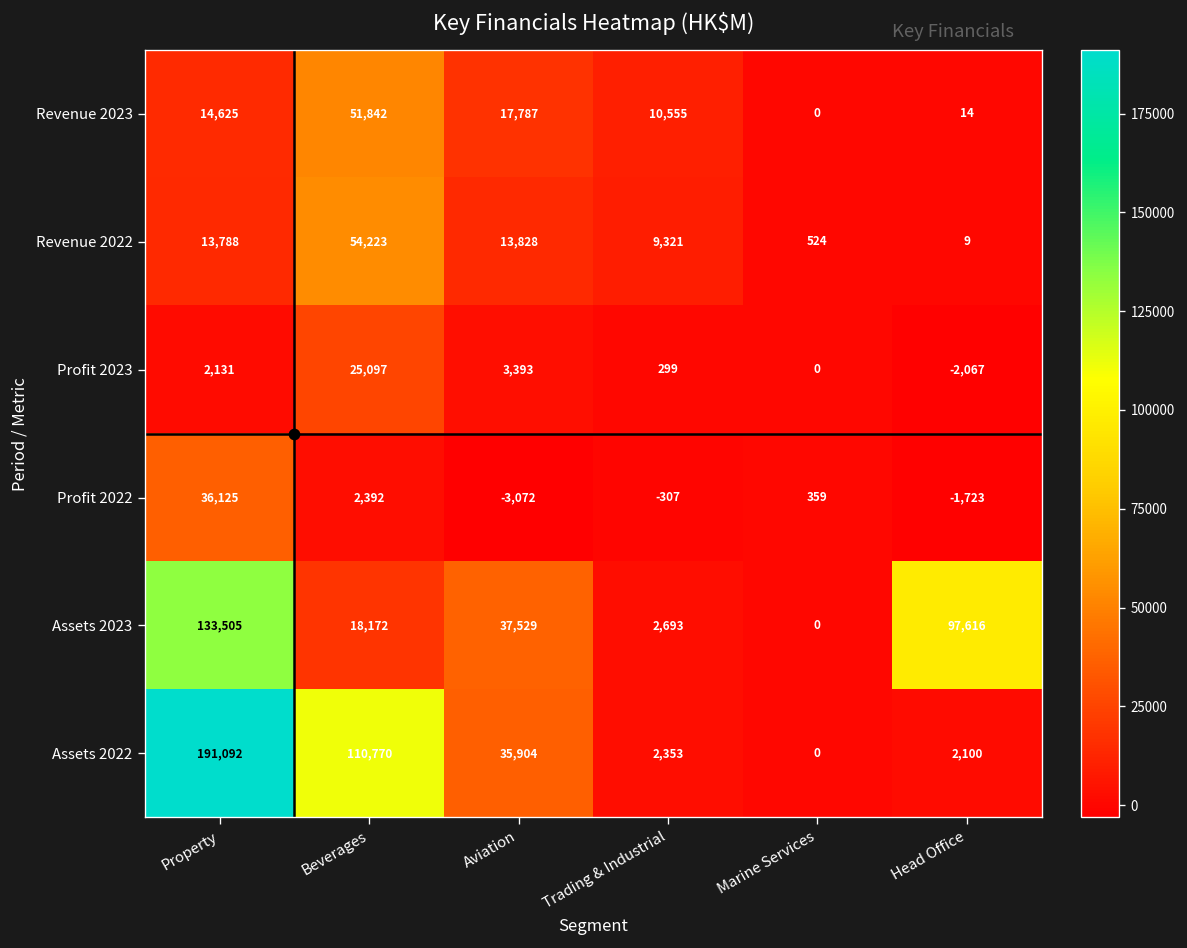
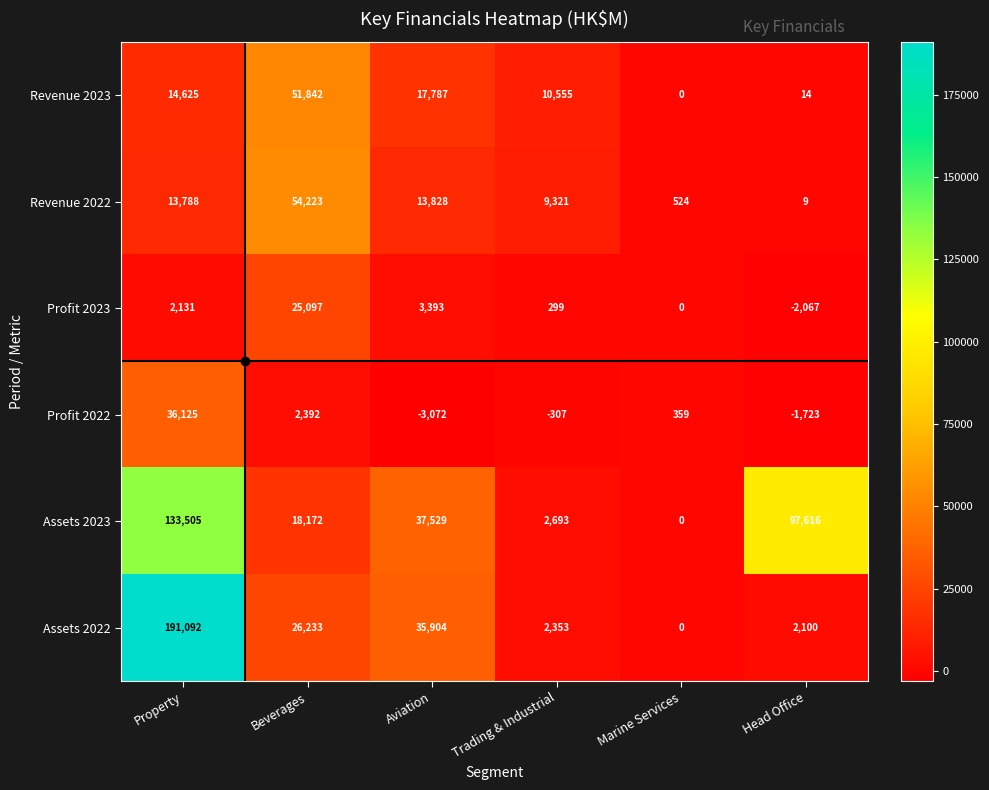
  {
    "Revenue 2023": {
      "Property": "14,625",
      "Beverages": "51,842",
      "Aviation": "17,787",
      "Trading & Industrial": "10,555",
      "Marine Services": "0",
      "Head Office": "14"
    },
    "Revenue 2022": {
      "Property": "13,788",
      "Beverages": "54,223",
      "Aviation": "13,828",
      "Trading & Industrial": "9,321",
      "Marine Services": "524",
      "Head Office": "9"
    },
    "Profit 2023": {
      "Property": "2,131",
      "Beverages": "25,097",
      "Aviation": "3,393",
      "Trading & Industrial": "299",
      "Marine Services": "0",
      "Head Office": "-2,067"
    },
    "Profit 2022": {
      "Property": "36,125",
      "Beverages": "2,392",
      "Aviation": "-3,072",
      "Trading & Industrial": "-307",
      "Marine Services": "359",
      "Head Office": "-1,723"
    },
    "Assets 2023": {
      "Property": "133,505",
      "Beverages": "18,172",
      "Aviation": "37,529",
      "Trading & Industrial": "2,693",
      "Marine Services": "0",
      "Head Office": "97,616"
    },
    "Assets 2022": {
      "Property": "191,092",
-     "Beverages": "110,770",
+     "Beverages": "26,233",
      "Aviation": "35,904",
      "Trading & Industrial": "2,353",
      "Marine Services": "0",
      "Head Office": "2,100"
    }
  }
